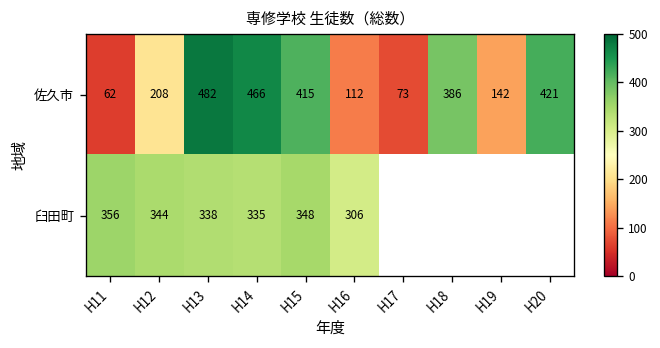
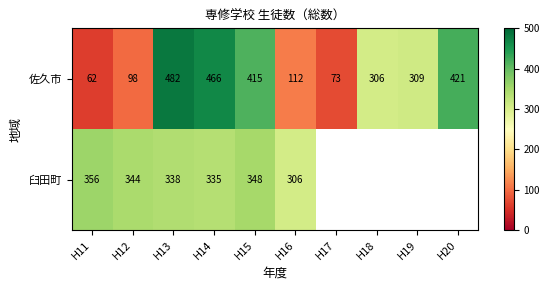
  {
    "佐久市": {
      "H11": 62,
-     "H12": 208,
+     "H12": 98,
      "H13": 482,
      "H14": 466,
      "H15": 415,
      "H16": 112,
      "H17": 73,
-     "H18": 386,
-     "H19": 142,
+     "H18": 306,
+     "H19": 309,
      "H20": 421
    },
    "臼田町": {
      "H11": 356,
      "H12": 344,
      "H13": 338,
      "H14": 335,
      "H15": 348,
      "H16": 306
    }
  }
